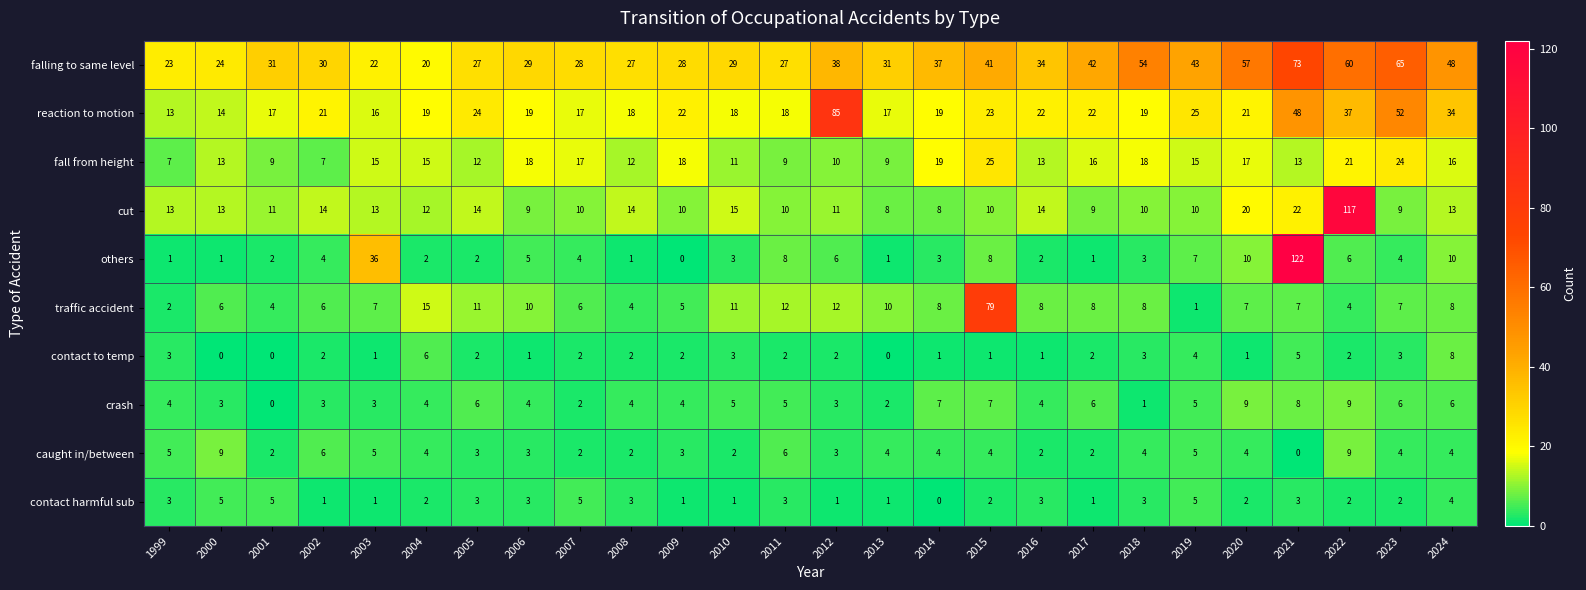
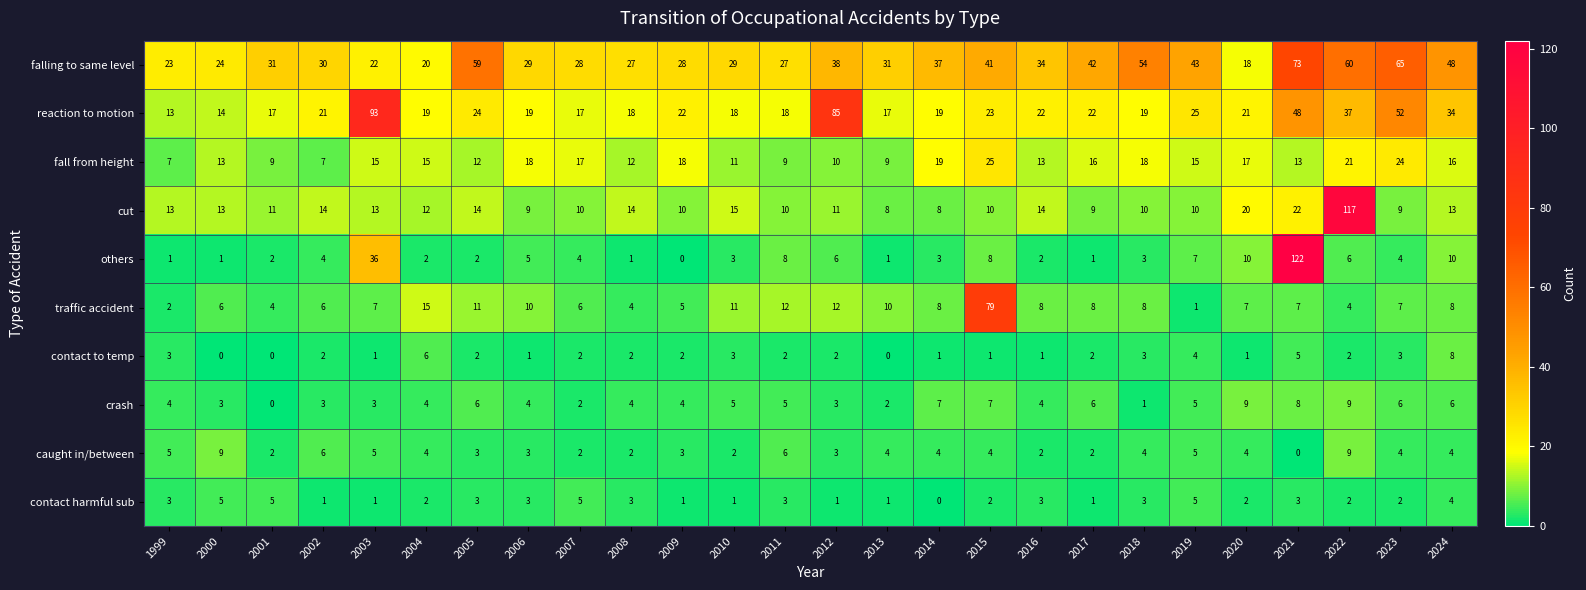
  {
    "falling to same level": {
      "1999": 23,
      "2000": 24,
      "2001": 31,
      "2002": 30,
      "2003": 22,
      "2004": 20,
-     "2005": 27,
+     "2005": 59,
      "2006": 29,
      "2007": 28,
      "2008": 27,
      "2009": 28,
      "2010": 29,
      "2011": 27,
      "2012": 38,
      "2013": 31,
      "2014": 37,
      "2015": 41,
      "2016": 34,
      "2017": 42,
      "2018": 54,
      "2019": 43,
-     "2020": 57,
+     "2020": 18,
      "2021": 73,
      "2022": 60,
      "2023": 65,
      "2024": 48
    },
    "reaction to motion": {
      "1999": 13,
      "2000": 14,
      "2001": 17,
      "2002": 21,
-     "2003": 16,
+     "2003": 93,
      "2004": 19,
      "2005": 24,
      "2006": 19,
      "2007": 17,
      "2008": 18,
      "2009": 22,
      "2010": 18,
      "2011": 18,
      "2012": 85,
      "2013": 17,
      "2014": 19,
      "2015": 23,
      "2016": 22,
      "2017": 22,
      "2018": 19,
      "2019": 25,
      "2020": 21,
      "2021": 48,
      "2022": 37,
      "2023": 52,
      "2024": 34
    }
  }
